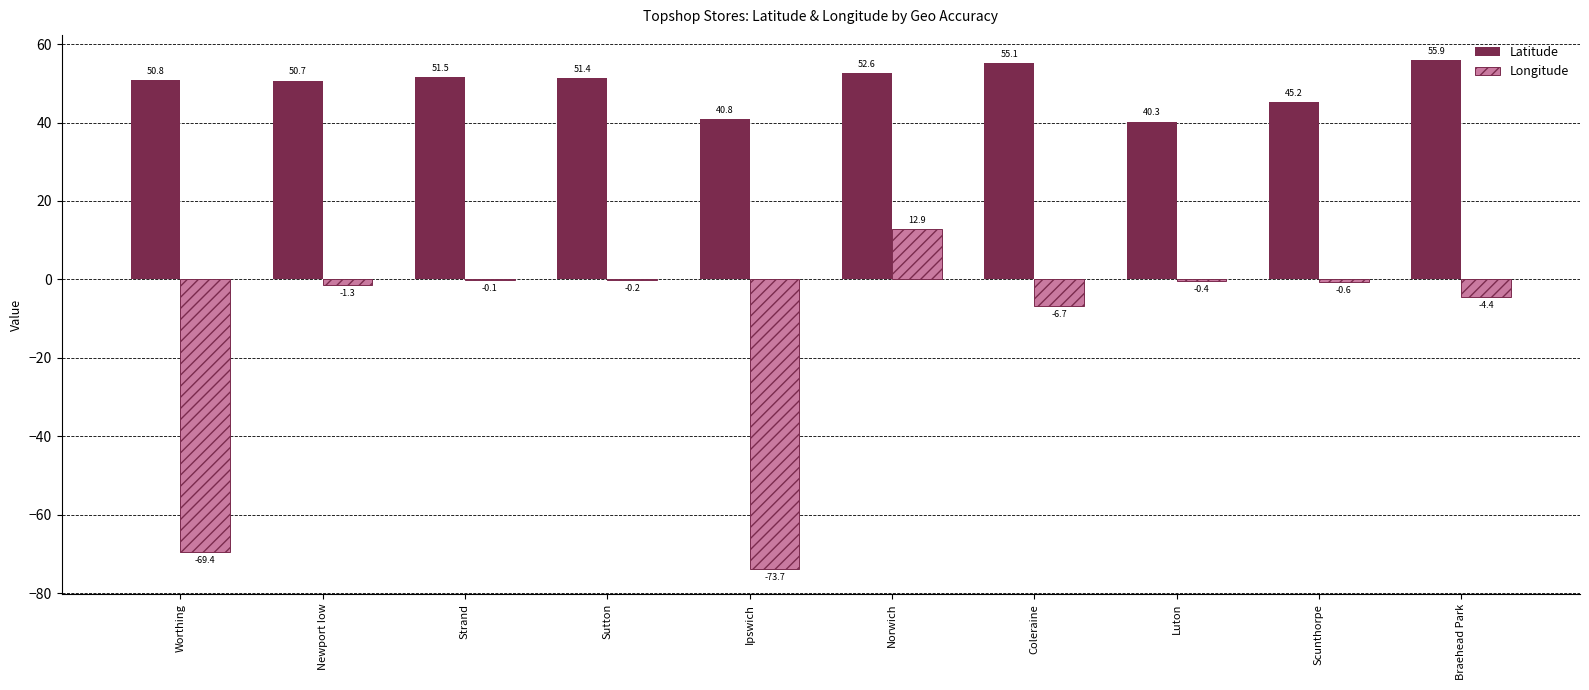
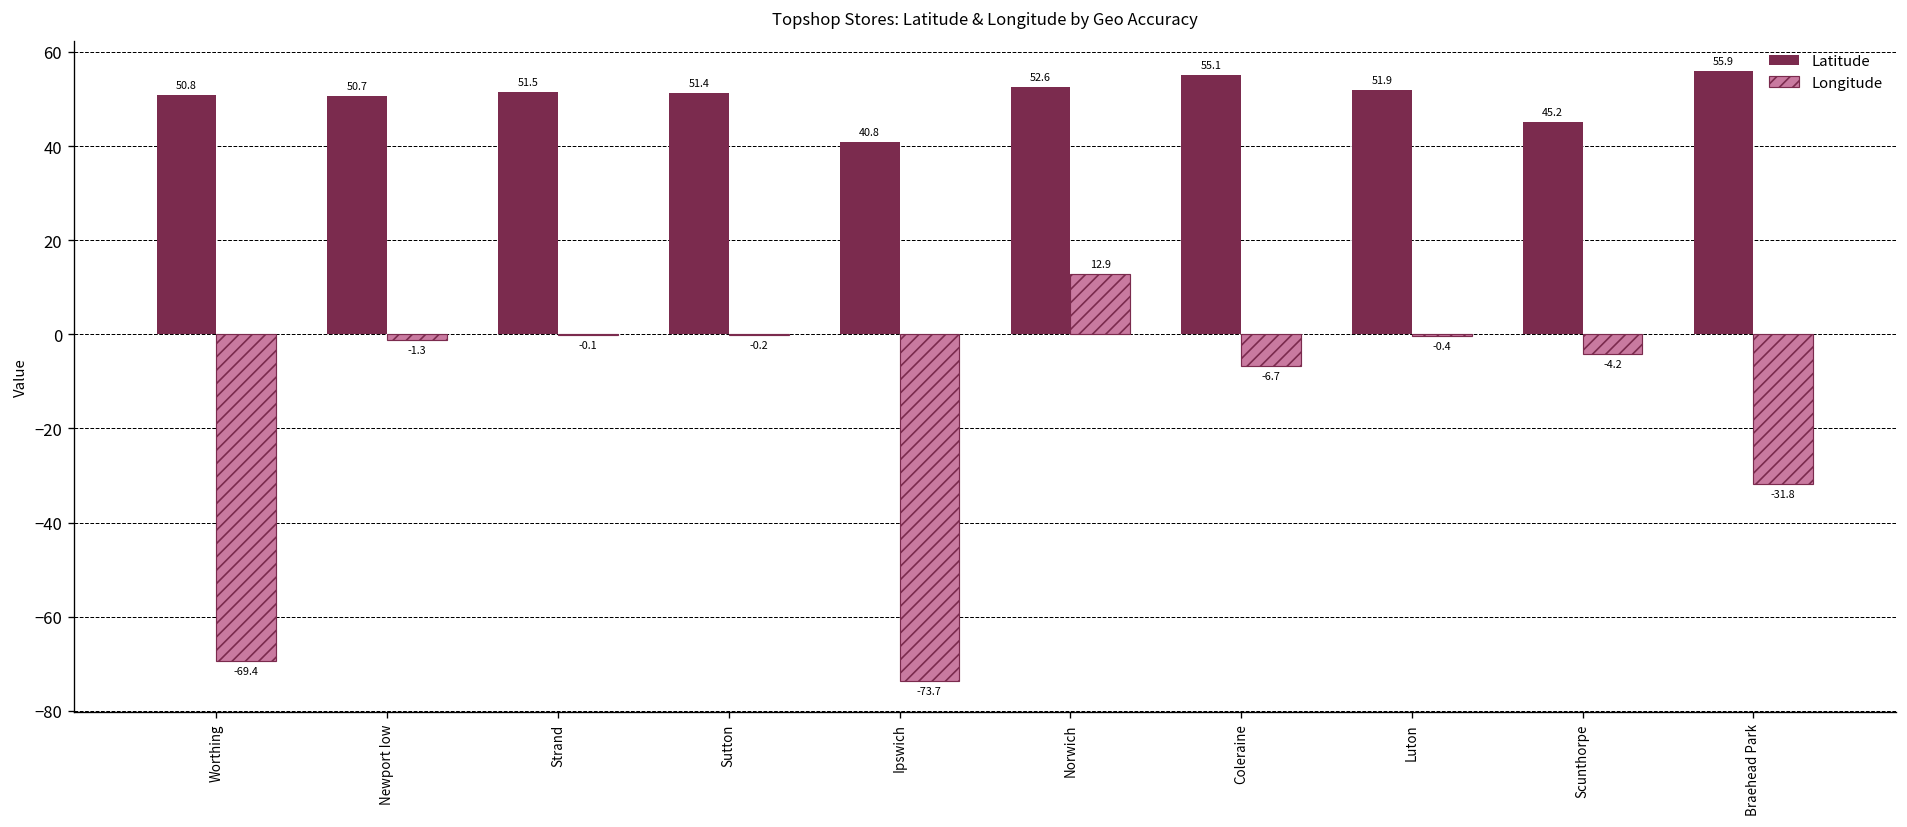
  {
    "Latitude": {
      "Worthing": 50.8,
      "Newport Iow": 50.7,
      "Strand": 51.5,
      "Sutton": 51.4,
      "Ipswich": 40.8,
      "Norwich": 52.6,
      "Coleraine": 55.1,
-     "Luton": 40.3,
+     "Luton": 51.9,
      "Scunthorpe": 45.2,
      "Braehead Park": 55.9
    },
    "Longitude": {
      "Worthing": -69.4,
      "Newport Iow": -1.3,
      "Strand": -0.1,
      "Sutton": -0.2,
      "Ipswich": -73.7,
      "Norwich": 12.9,
      "Coleraine": -6.7,
      "Luton": -0.4,
-     "Scunthorpe": -0.6,
-     "Braehead Park": -4.4
+     "Scunthorpe": -4.2,
+     "Braehead Park": -31.8
    }
  }
